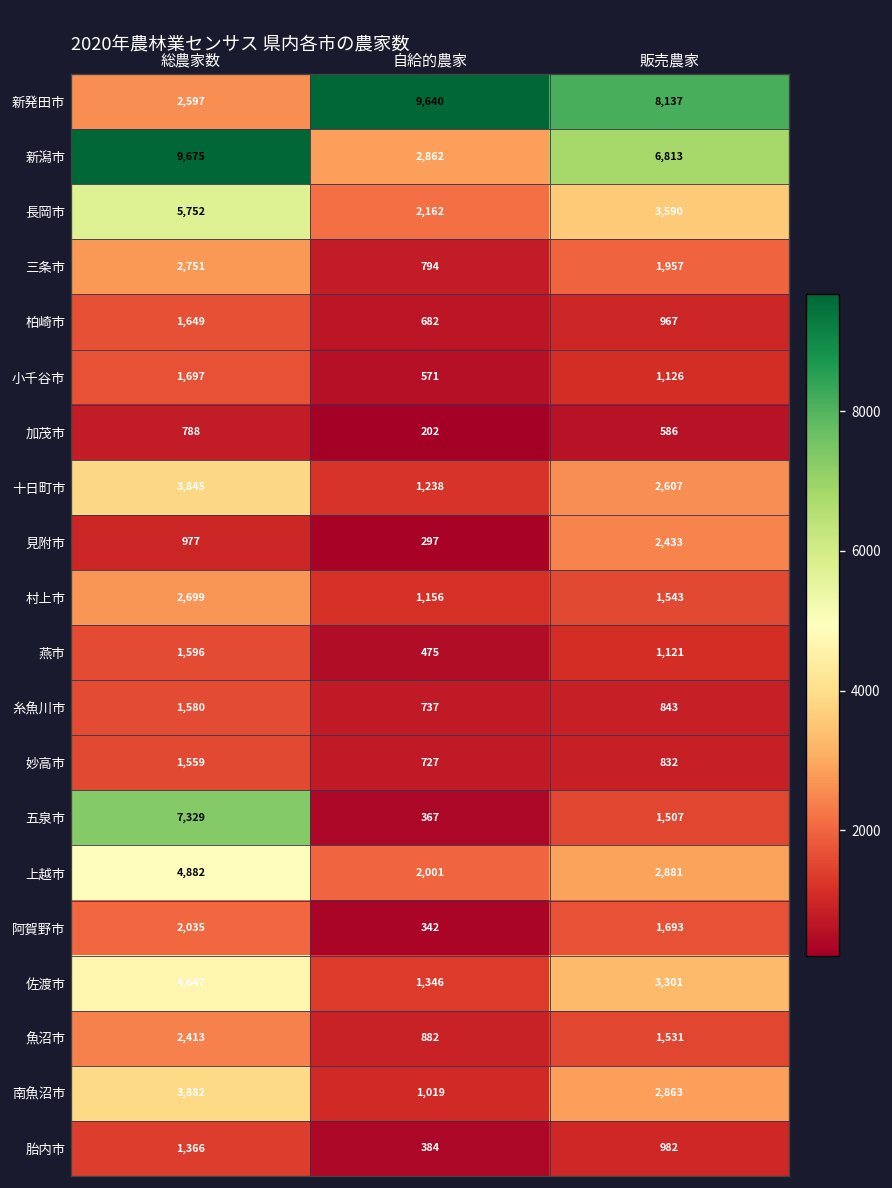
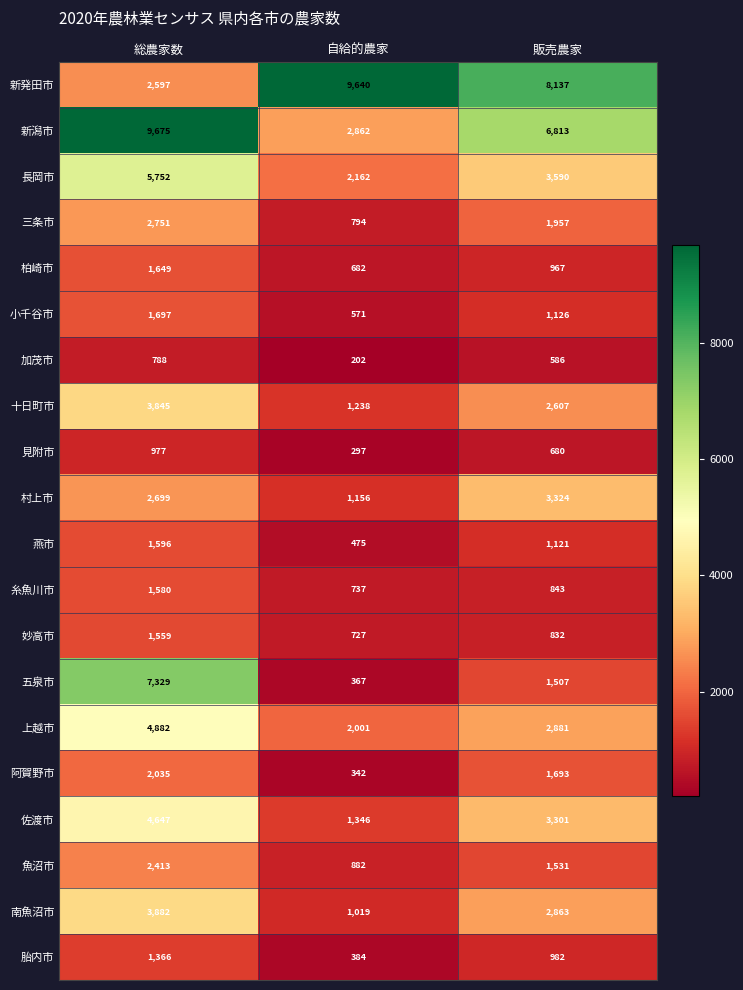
  {
    "新発田市": {
      "総農家数": "2,597",
      "自給的農家": "9,640",
      "販売農家": "8,137"
    },
    "新潟市": {
      "総農家数": "9,675",
      "自給的農家": "2,862",
      "販売農家": "6,813"
    },
    "長岡市": {
      "総農家数": "5,752",
      "自給的農家": "2,162",
      "販売農家": "3,590"
    },
    "三条市": {
      "総農家数": "2,751",
      "自給的農家": "794",
      "販売農家": "1,957"
    },
    "柏崎市": {
      "総農家数": "1,649",
      "自給的農家": "682",
      "販売農家": "967"
    },
    "小千谷市": {
      "総農家数": "1,697",
      "自給的農家": "571",
      "販売農家": "1,126"
    },
    "加茂市": {
      "総農家数": "788",
      "自給的農家": "202",
      "販売農家": "586"
    },
    "十日町市": {
      "総農家数": "3,845",
      "自給的農家": "1,238",
      "販売農家": "2,607"
    },
    "見附市": {
      "総農家数": "977",
      "自給的農家": "297",
-     "販売農家": "2,433"
+     "販売農家": "680"
    },
    "村上市": {
      "総農家数": "2,699",
      "自給的農家": "1,156",
-     "販売農家": "1,543"
+     "販売農家": "3,324"
    },
    "燕市": {
      "総農家数": "1,596",
      "自給的農家": "475",
      "販売農家": "1,121"
    },
    "糸魚川市": {
      "総農家数": "1,580",
      "自給的農家": "737",
      "販売農家": "843"
    },
    "妙高市": {
      "総農家数": "1,559",
      "自給的農家": "727",
      "販売農家": "832"
    },
    "五泉市": {
      "総農家数": "7,329",
      "自給的農家": "367",
      "販売農家": "1,507"
    },
    "上越市": {
      "総農家数": "4,882",
      "自給的農家": "2,001",
      "販売農家": "2,881"
    },
    "阿賀野市": {
      "総農家数": "2,035",
      "自給的農家": "342",
      "販売農家": "1,693"
    },
    "佐渡市": {
      "総農家数": "4,647",
      "自給的農家": "1,346",
      "販売農家": "3,301"
    },
    "魚沼市": {
      "総農家数": "2,413",
      "自給的農家": "882",
      "販売農家": "1,531"
    },
    "南魚沼市": {
      "総農家数": "3,882",
      "自給的農家": "1,019",
      "販売農家": "2,863"
    },
    "胎内市": {
      "総農家数": "1,366",
      "自給的農家": "384",
      "販売農家": "982"
    }
  }
